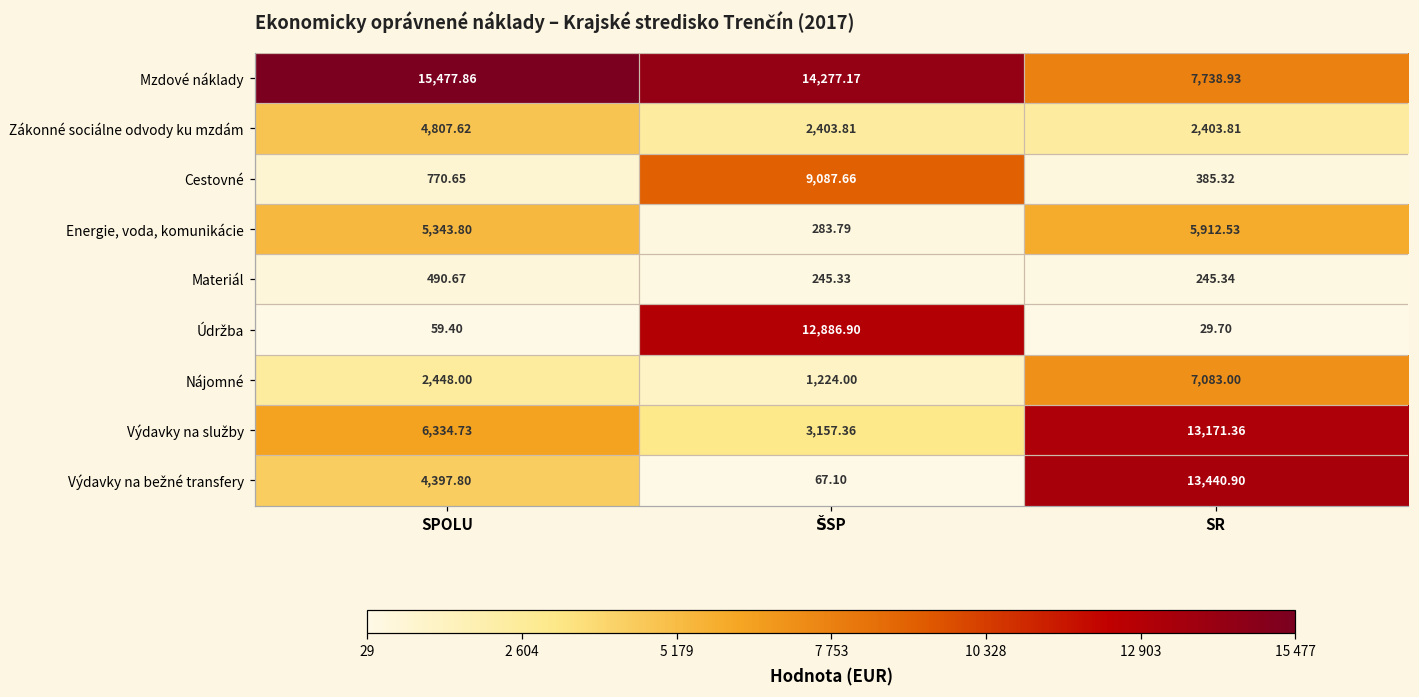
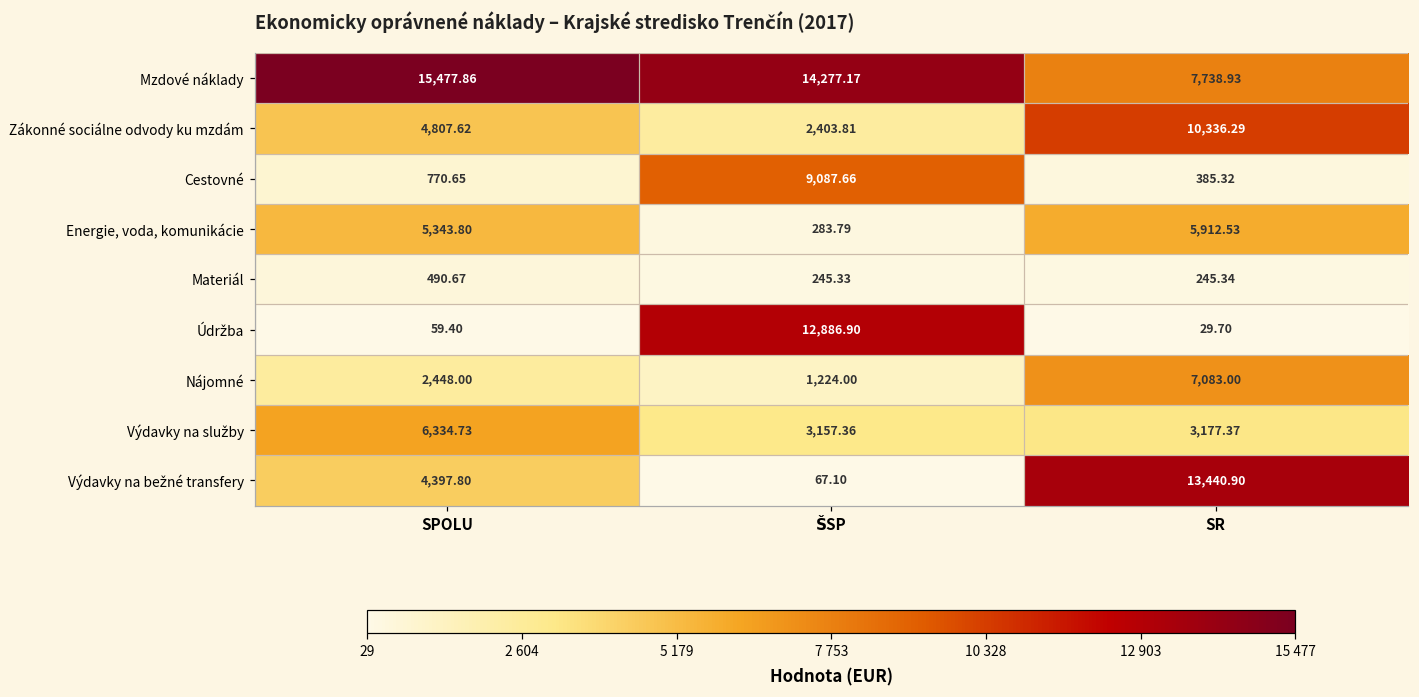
  {
    "Mzdové náklady": {
      "SPOLU": "15,477.86",
      "ŠSP": "14,277.17",
      "SR": "7,738.93"
    },
    "Zákonné sociálne odvody ku mzdám": {
      "SPOLU": "4,807.62",
      "ŠSP": "2,403.81",
-     "SR": "2,403.81"
+     "SR": "10,336.29"
    },
    "Cestovné": {
      "SPOLU": "770.65",
      "ŠSP": "9,087.66",
      "SR": "385.32"
    },
    "Energie, voda, komunikácie": {
      "SPOLU": "5,343.80",
      "ŠSP": "283.79",
      "SR": "5,912.53"
    },
    "Materiál": {
      "SPOLU": "490.67",
      "ŠSP": "245.33",
      "SR": "245.34"
    },
    "Údržba": {
      "SPOLU": "59.40",
      "ŠSP": "12,886.90",
      "SR": "29.70"
    },
    "Nájomné": {
      "SPOLU": "2,448.00",
      "ŠSP": "1,224.00",
      "SR": "7,083.00"
    },
    "Výdavky na služby": {
      "SPOLU": "6,334.73",
      "ŠSP": "3,157.36",
-     "SR": "13,171.36"
+     "SR": "3,177.37"
    },
    "Výdavky na bežné transfery": {
      "SPOLU": "4,397.80",
      "ŠSP": "67.10",
      "SR": "13,440.90"
    }
  }
